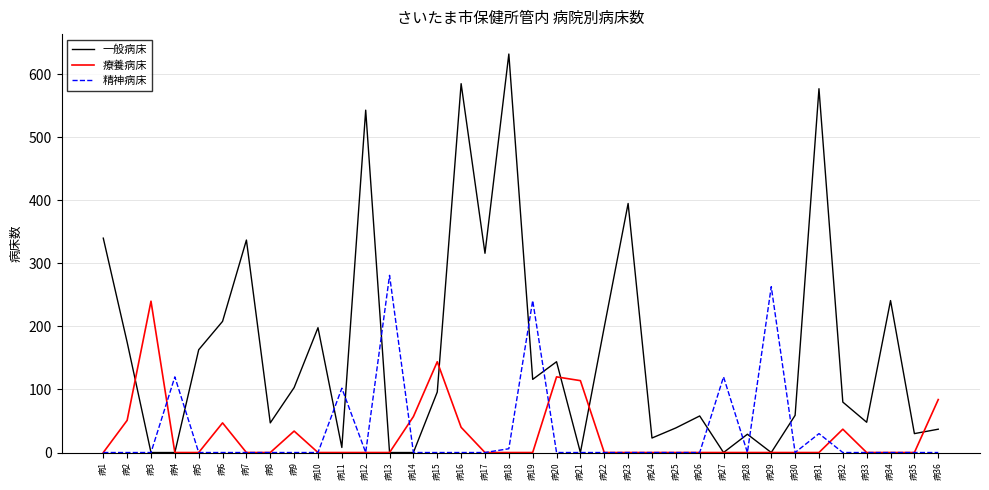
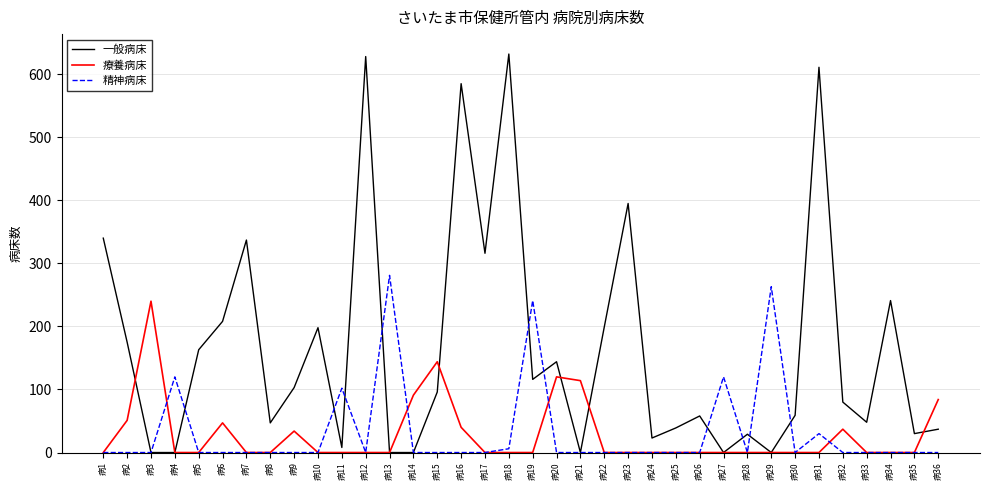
  {
    "一般病床": {
      "病1": 340,
      "病2": 180,
      "病5": 160,
      "病6": 210,
      "病7": 340,
      "病8": 50,
      "病9": 100,
      "病10": 200,
      "病11": 10,
-     "病12": 540,
+     "病12": 630,
      "病15": 100,
      "病16": 590,
      "病17": 320,
      "病18": 630,
      "病19": 120,
      "病20": 140,
      "病22": 200,
      "病23": 400,
      "病24": 20,
      "病25": 40,
      "病26": 60,
      "病28": 30,
      "病30": 60,
-     "病31": 580,
+     "病31": 610,
      "病32": 80,
      "病33": 50,
      "病34": 240,
      "病35": 30,
      "病36": 40
    },
    "療養病床": {
      "病2": 50,
      "病3": 240,
      "病6": 50,
      "病9": 30,
      "病11": 0,
-     "病14": 60,
+     "病14": 90,
      "病15": 140,
      "病16": 40,
      "病18": 0,
      "病19": 0,
      "病20": 120,
      "病21": 110,
      "病31": 0,
      "病32": 40,
      "病36": 80
    },
    "精神病床": {
      "病2": 0,
      "病4": 120,
      "病6": 0,
      "病9": 0,
      "病11": 100,
      "病13": 280,
      "病15": 0,
      "病16": 0,
      "病18": 10,
      "病19": 240,
      "病20": 0,
      "病27": 120,
      "病29": 260,
      "病31": 30,
      "病32": 0,
      "病36": 0
    }
  }
